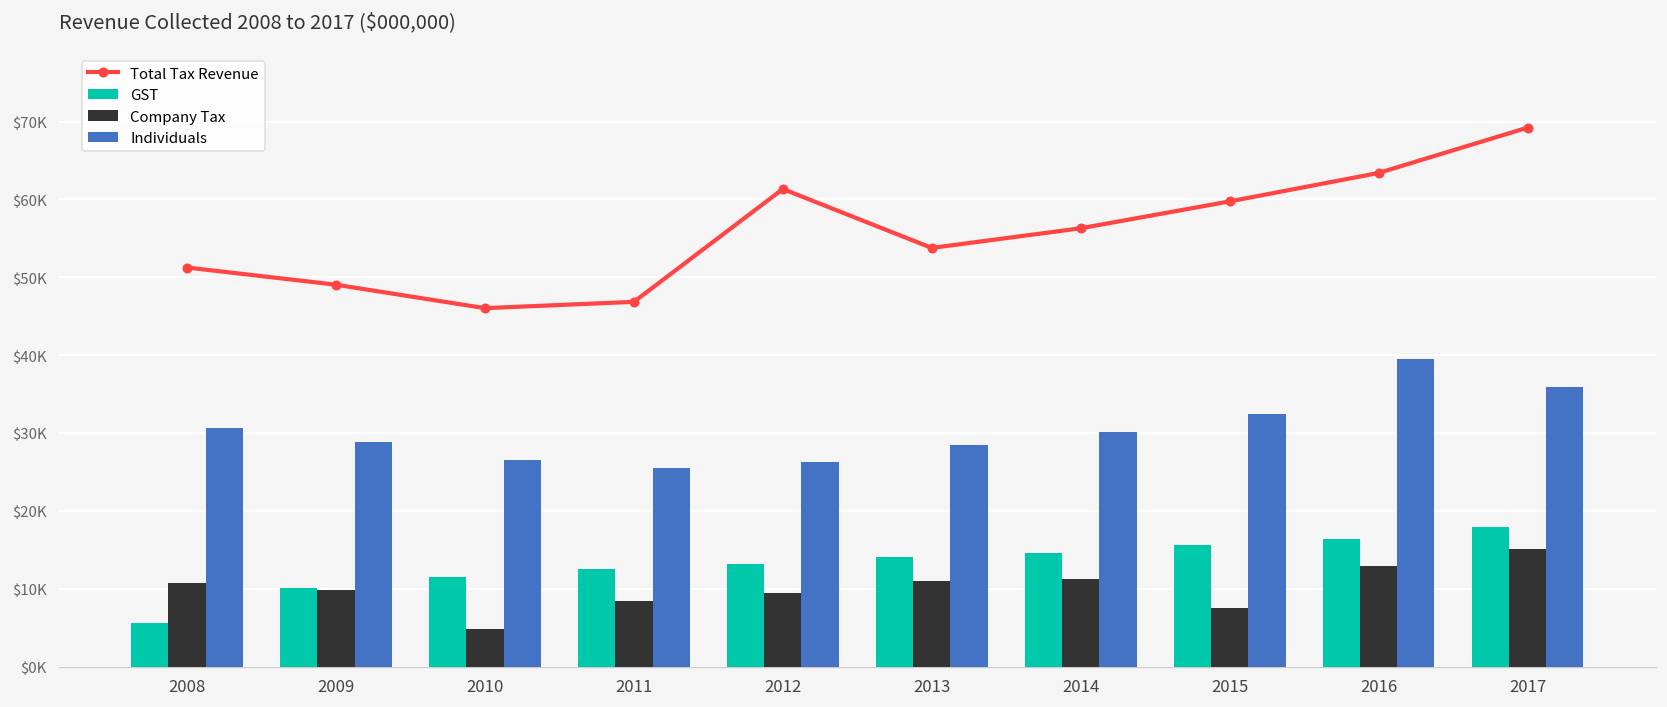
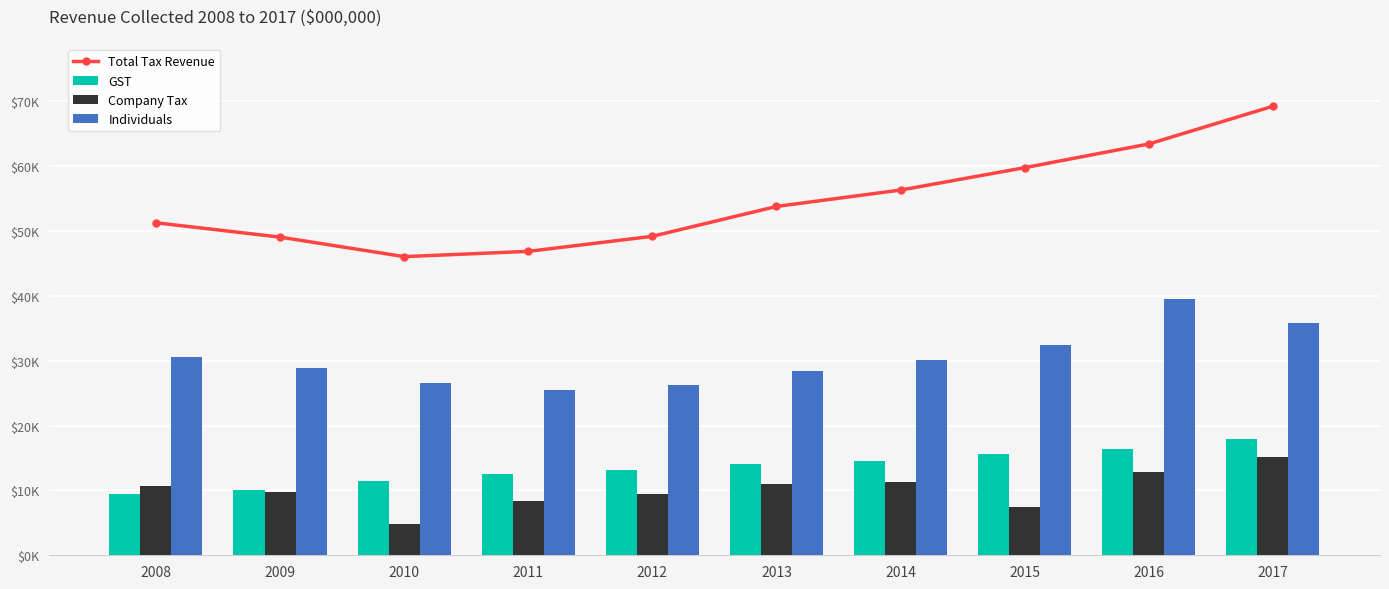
  {
    "GST": {
-     "2008": "$6000",
+     "2008": "$9000",
      "2009": "$10000",
      "2010": "$11000",
      "2011": "$13000",
      "2012": "$13000",
      "2013": "$14000",
      "2014": "$15000",
      "2015": "$16000",
      "2016": "$16000",
      "2017": "$18000"
    },
    "Total Tax Revenue": {
      "2008": "$51000",
      "2009": "$49000",
      "2010": "$46000",
      "2011": "$47000",
-     "2012": "$61000",
+     "2012": "$49000",
      "2013": "$54000",
      "2014": "$56000",
      "2015": "$60000",
      "2016": "$63000",
      "2017": "$69000"
    },
    "Company Tax": {
      "2008": "$11000",
      "2009": "$10000",
      "2010": "$5000",
      "2011": "$8000",
      "2012": "$9000",
      "2013": "$11000",
      "2014": "$11000",
      "2015": "$8000",
      "2016": "$13000",
      "2017": "$15000"
    },
    "Individuals": {
      "2008": "$31000",
      "2009": "$29000",
      "2010": "$27000",
      "2011": "$26000",
      "2012": "$26000",
      "2013": "$28000",
      "2014": "$30000",
      "2015": "$32000",
      "2016": "$40000",
      "2017": "$36000"
    }
  }
